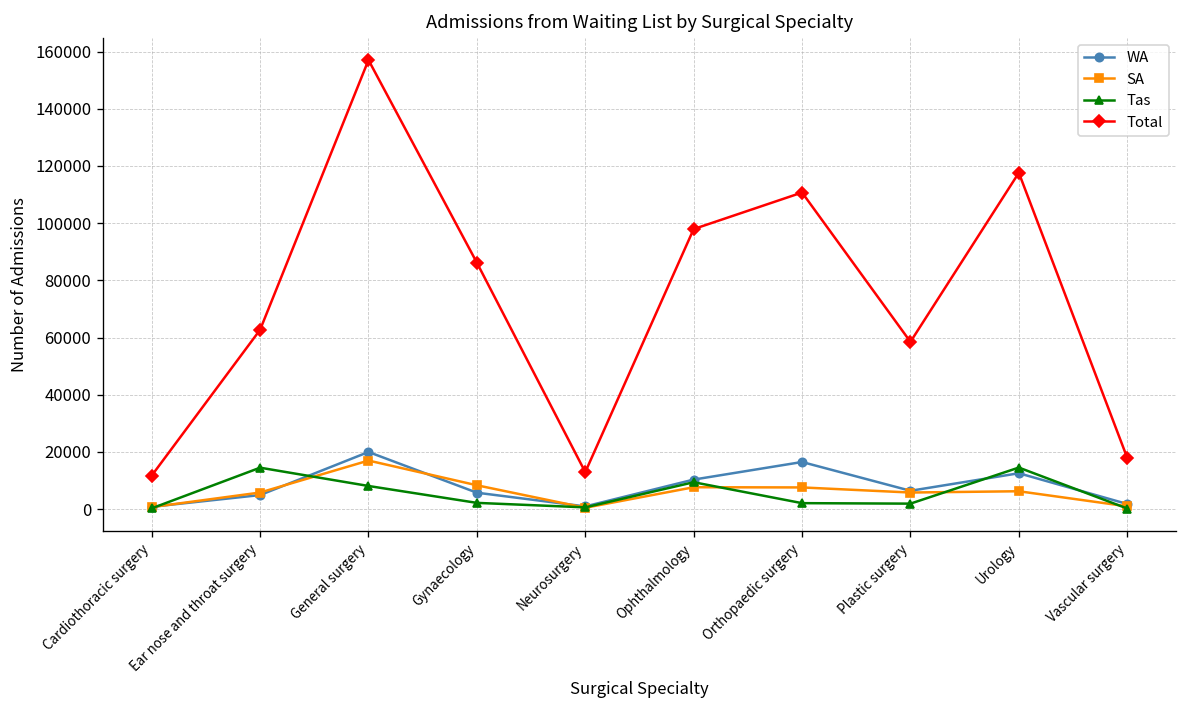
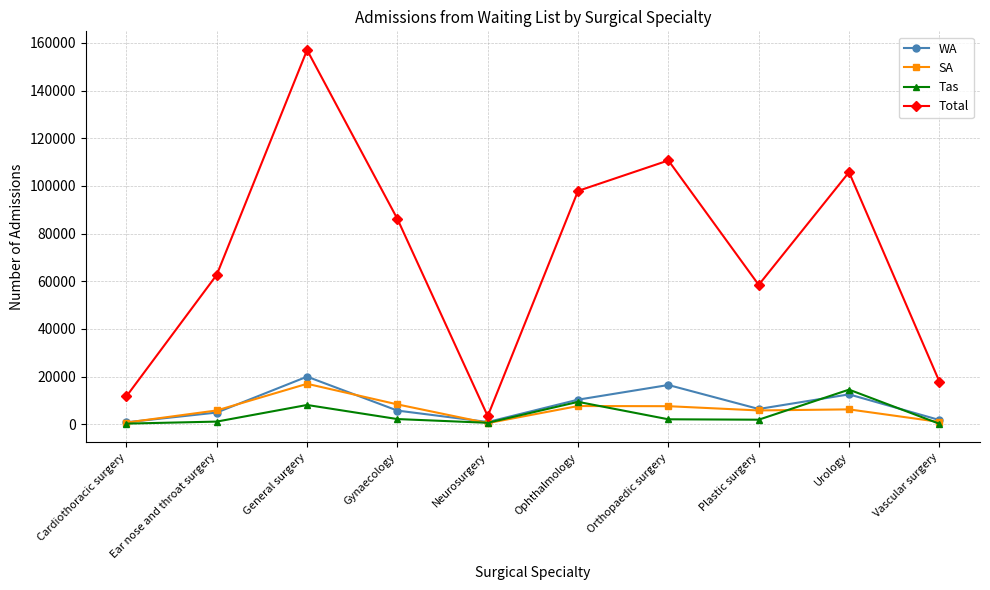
  {
    "WA": {
      "General surgery": 20000,
      "Gynaecology": 6000,
      "Orthopaedic surgery": 16000,
      "Urology": 13000
    },
    "SA": {
      "General surgery": 17000,
      "Gynaecology": 8000,
      "Ophthalmology": 8000,
      "Orthopaedic surgery": 8000,
      "Urology": 6000
    },
    "Tas": {
-     "Ear nose and throat surgery": 15000,
+     "Ear nose and throat surgery": 1000,
      "General surgery": 8000,
      "Gynaecology": 2000,
      "Orthopaedic surgery": 2000,
      "Plastic surgery": 2000,
      "Urology": 15000
    },
    "Total": {
      "Cardiothoracic surgery": 12000,
      "Ear nose and throat surgery": 63000,
      "General surgery": 157000,
      "Gynaecology": 86000,
-     "Neurosurgery": 13000,
+     "Neurosurgery": 3000,
      "Ophthalmology": 98000,
      "Orthopaedic surgery": 111000,
      "Plastic surgery": 59000,
-     "Urology": 118000,
+     "Urology": 106000,
      "Vascular surgery": 18000
    }
  }
